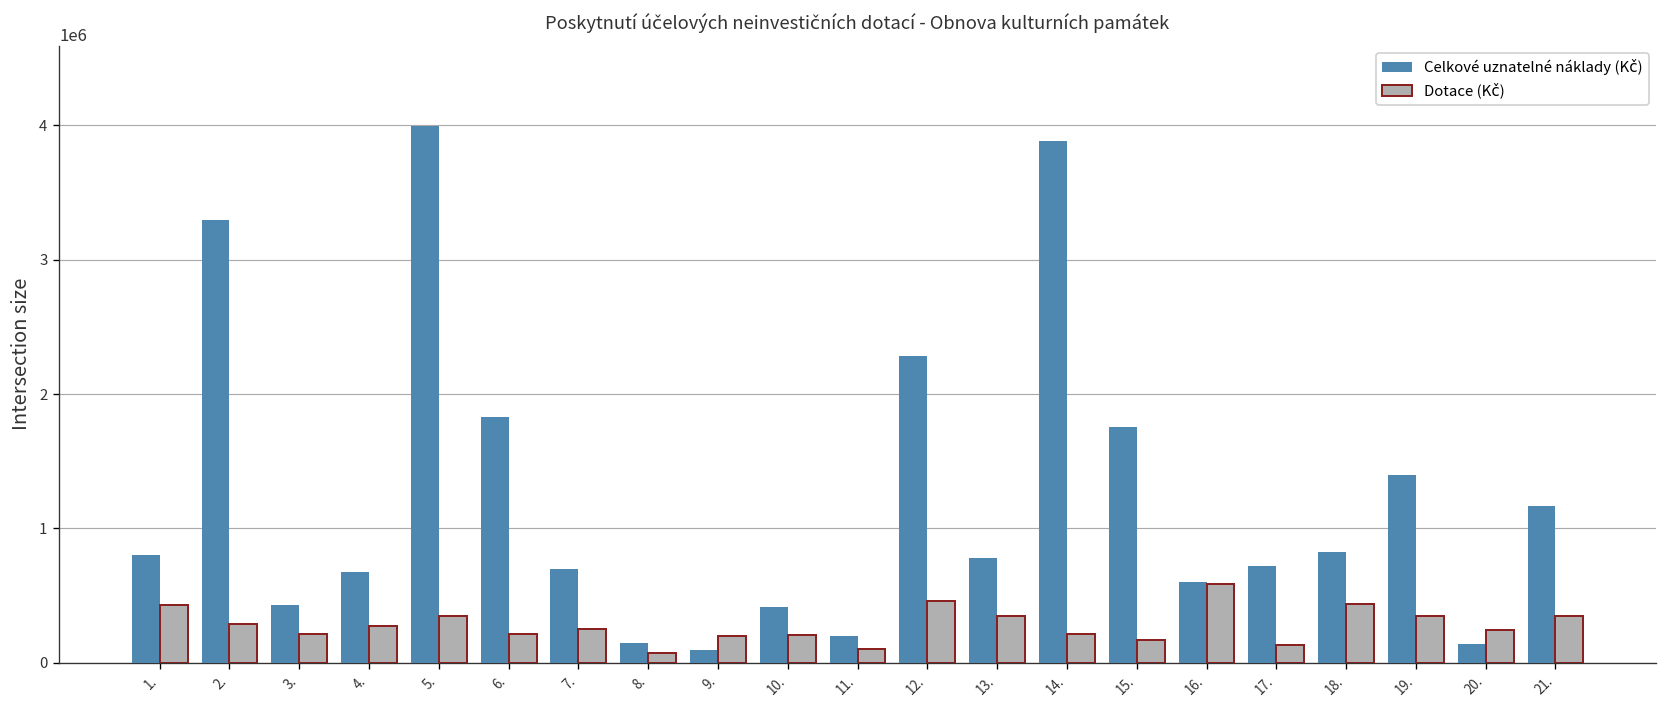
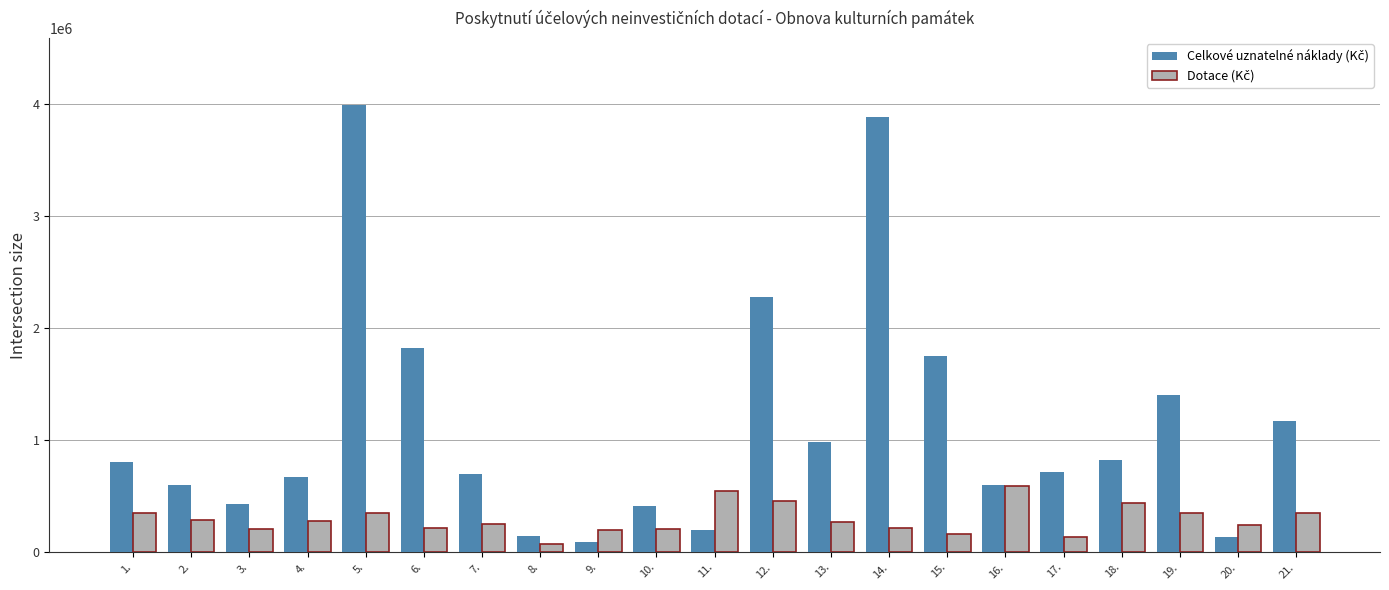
  {
    "Celkové uznatelné náklady (Kč)": {
      "1.": 800000,
-     "2.": 3290000,
+     "2.": 600000,
      "3.": 430000,
      "4.": 670000,
      "5.": 3990000,
      "6.": 1830000,
      "7.": 700000,
      "8.": 150000,
      "9.": 90000,
      "10.": 410000,
      "11.": 200000,
      "12.": 2280000,
-     "13.": 780000,
+     "13.": 980000,
      "14.": 3890000,
      "15.": 1750000,
      "16.": 600000,
      "17.": 720000,
      "18.": 830000,
      "19.": 1400000,
      "20.": 140000,
      "21.": 1170000
    },
    "Dotace (Kč)": {
-     "1.": 430000,
+     "1.": 350000,
      "2.": 290000,
      "3.": 210000,
      "4.": 280000,
      "5.": 350000,
      "6.": 210000,
      "7.": 250000,
      "8.": 70000,
      "9.": 200000,
      "10.": 210000,
-     "11.": 100000,
+     "11.": 550000,
      "12.": 460000,
-     "13.": 350000,
+     "13.": 270000,
      "14.": 210000,
      "15.": 170000,
      "16.": 590000,
      "17.": 130000,
      "18.": 440000,
      "19.": 350000,
      "20.": 250000,
      "21.": 350000
    }
  }
